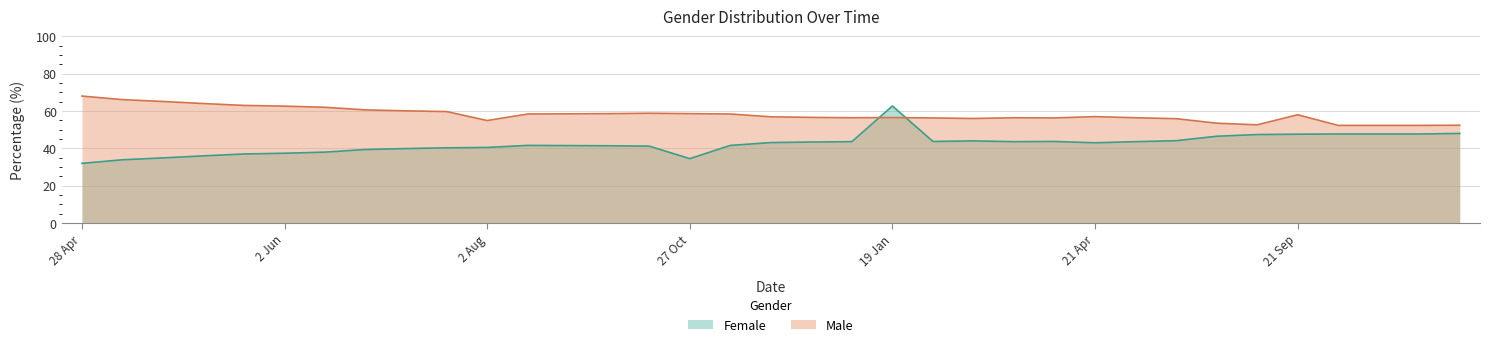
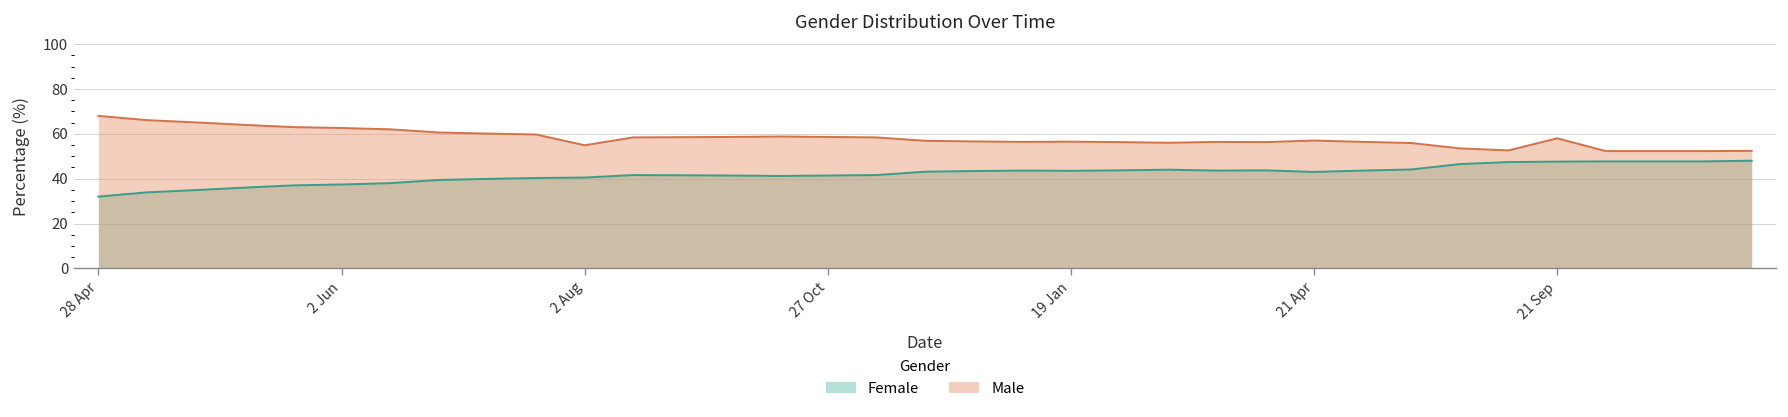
  {
    "Female": {
      "28 Apr": 32,
      "2 Jun": 37,
      "2 Aug": 41,
-     "27 Oct": 35,
-     "19 Jan": 63,
+     "27 Oct": 41,
+     "19 Jan": 44,
      "21 Apr": 43,
      "21 Sep": 48
    },
    "Male": {
      "28 Apr": 68,
      "2 Jun": 63,
      "2 Aug": 55,
      "27 Oct": 59,
      "19 Jan": 57,
      "21 Apr": 57,
      "21 Sep": 58
    }
  }
